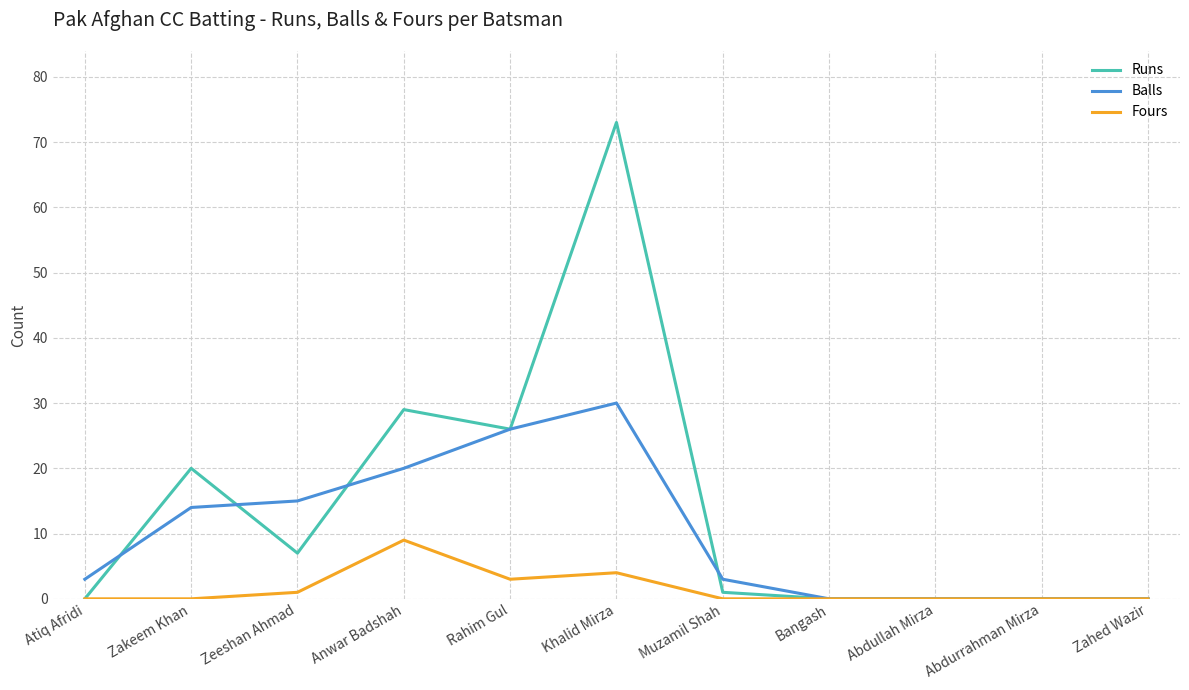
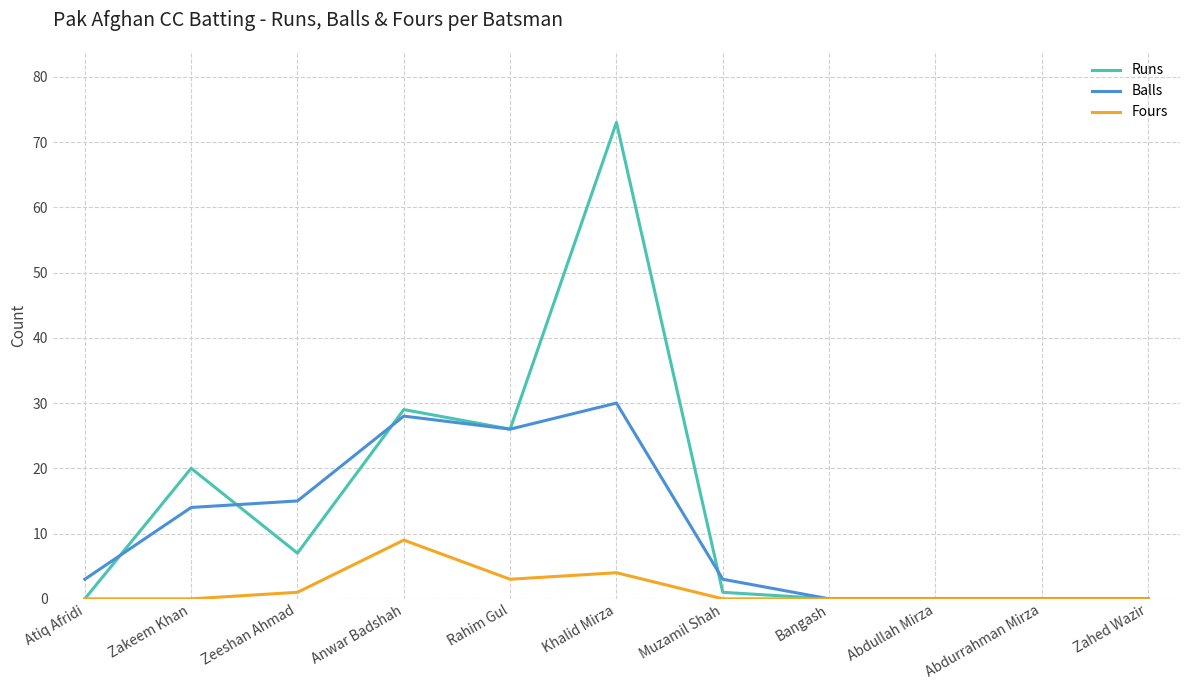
  {
    "Runs": {
      "Zakeem Khan": 20,
      "Zeeshan Ahmad": 7,
      "Anwar Badshah": 29,
      "Khalid Mirza": 73,
      "Muzamil Shah": 1
    },
    "Balls": {
      "Atiq Afridi": 3,
      "Zakeem Khan": 14,
      "Zeeshan Ahmad": 15,
-     "Anwar Badshah": 20,
+     "Anwar Badshah": 28,
      "Khalid Mirza": 30,
      "Muzamil Shah": 3
    },
    "Fours": {
      "Zakeem Khan": 0,
      "Zeeshan Ahmad": 1,
      "Anwar Badshah": 9,
      "Rahim Gul": 3,
      "Khalid Mirza": 4,
      "Muzamil Shah": 0
    }
  }
